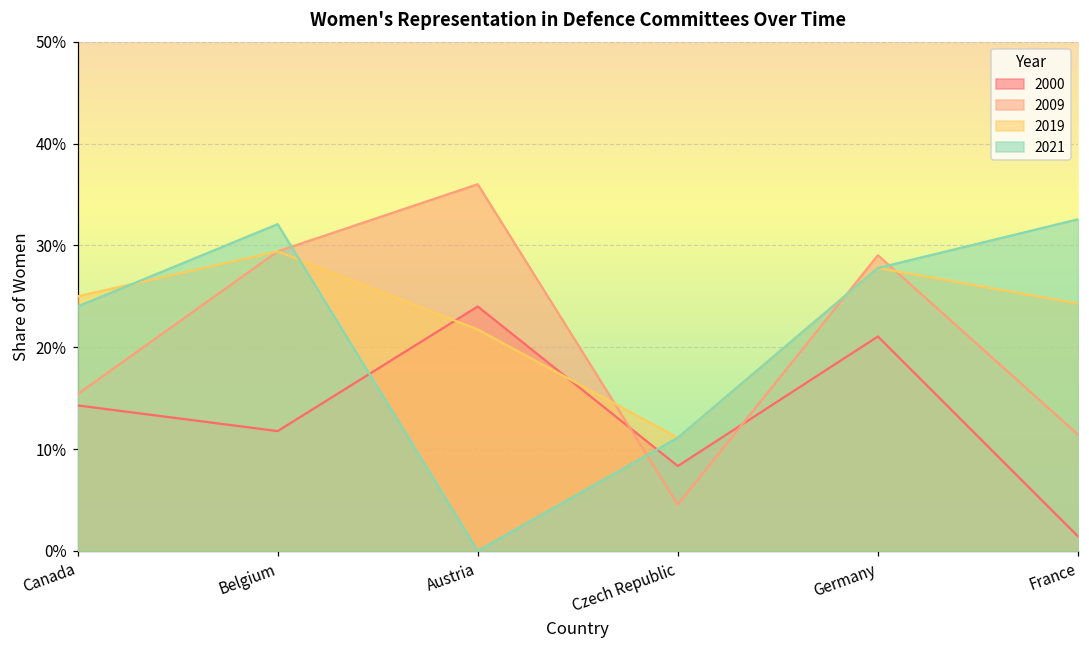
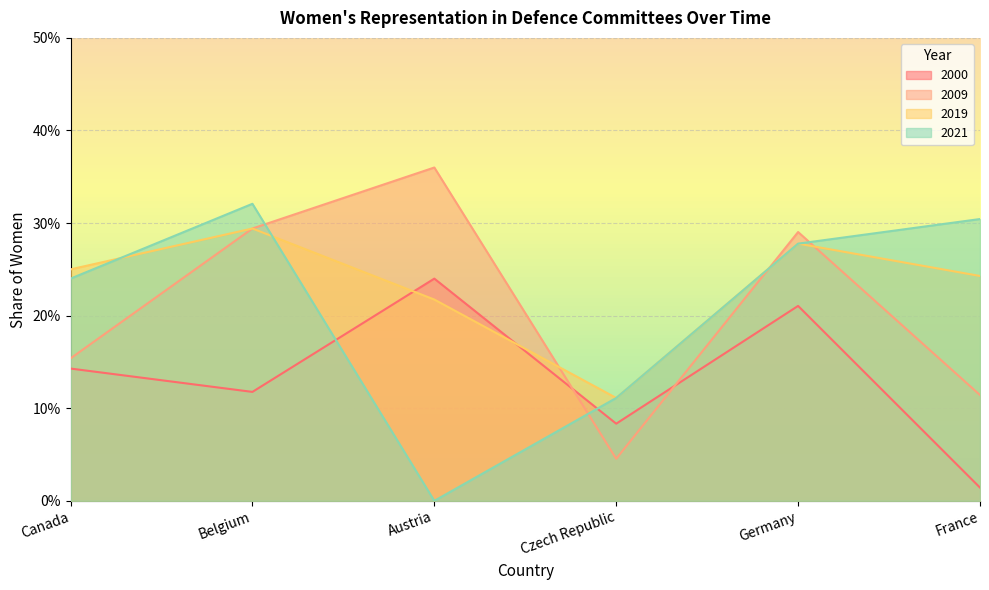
  {
    "2021": {
      "Canada": "24%",
      "Belgium": "32%",
      "Austria": "0%",
-     "France": "33%"
+     "France": "30%"
    }
  }
